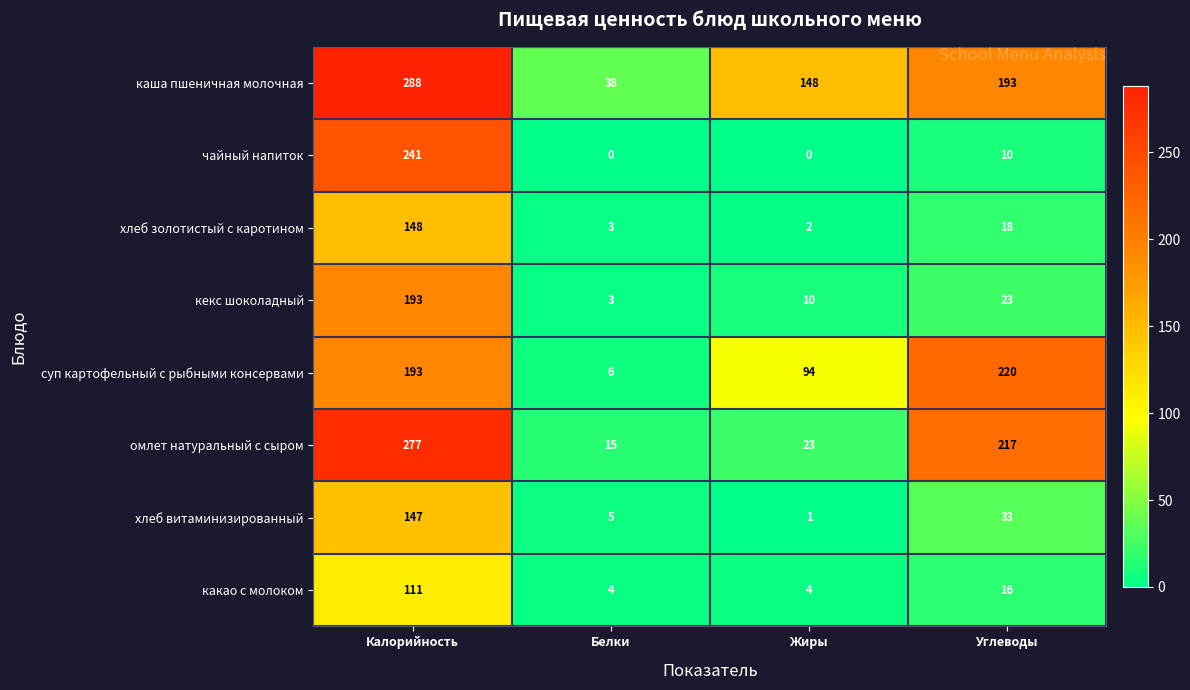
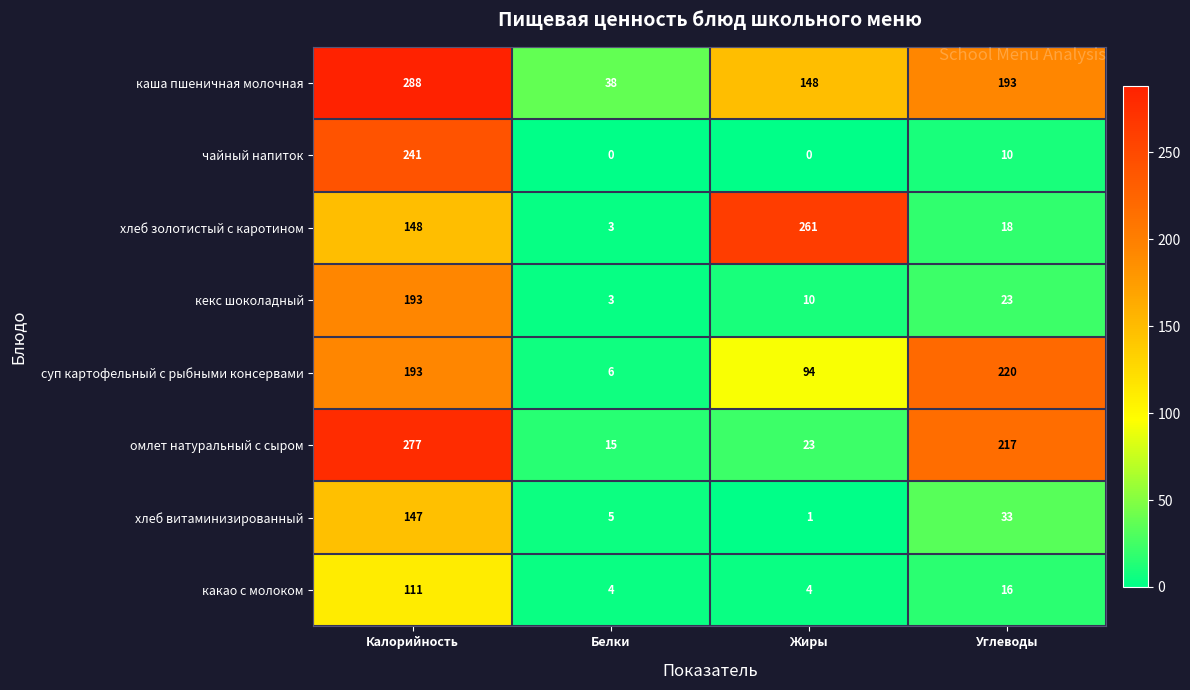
  {
    "каша пшеничная молочная": {
      "Калорийность": 288,
      "Белки": 38,
      "Жиры": 148
    },
    "чайный напиток": {
      "Калорийность": 241,
      "Белки": 0,
      "Жиры": 0,
      "Углеводы": 10
    },
    "хлеб золотистый с каротином": {
      "Калорийность": 148,
      "Белки": 3,
-     "Жиры": 2,
+     "Жиры": 261,
      "Углеводы": 18
    },
    "кекс шоколадный": {
      "Калорийность": 193,
      "Белки": 3,
      "Жиры": 10,
      "Углеводы": 23
    },
    "суп картофельный с рыбными консервами": {
      "Калорийность": 193,
      "Белки": 6,
      "Жиры": 94,
      "Углеводы": 220
    },
    "омлет натуральный с сыром": {
      "Калорийность": 277,
      "Белки": 15,
      "Жиры": 23,
      "Углеводы": 217
    },
    "хлеб витаминизированный": {
      "Калорийность": 147,
      "Белки": 5,
      "Жиры": 1,
      "Углеводы": 33
    },
    "какао с молоком": {
      "Калорийность": 111,
      "Белки": 4,
      "Жиры": 4,
      "Углеводы": 16
    }
  }
